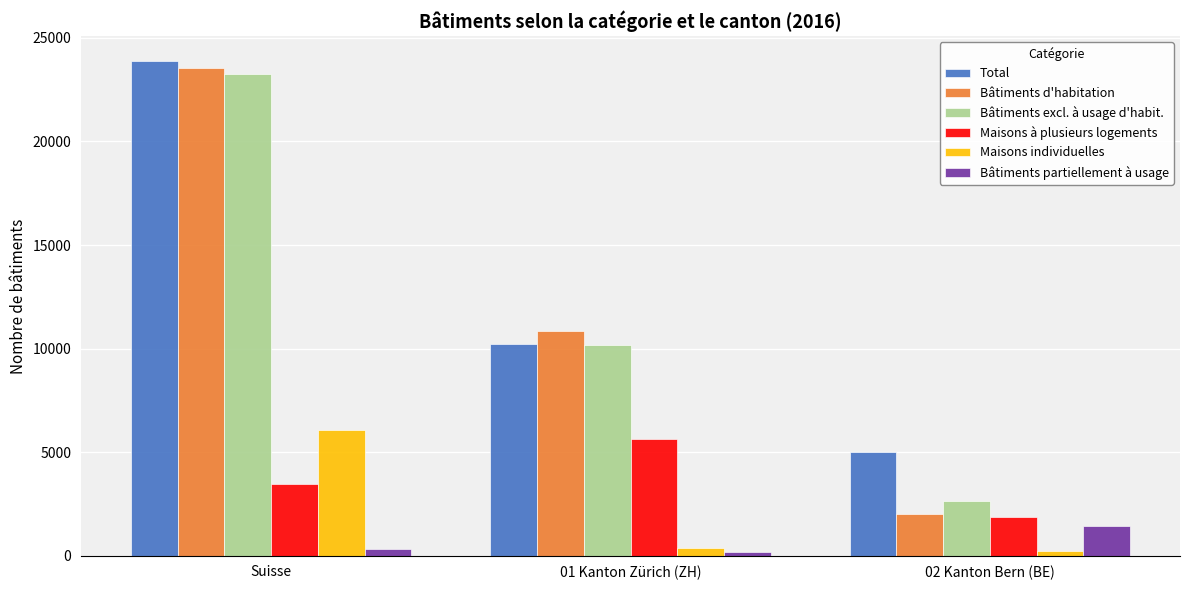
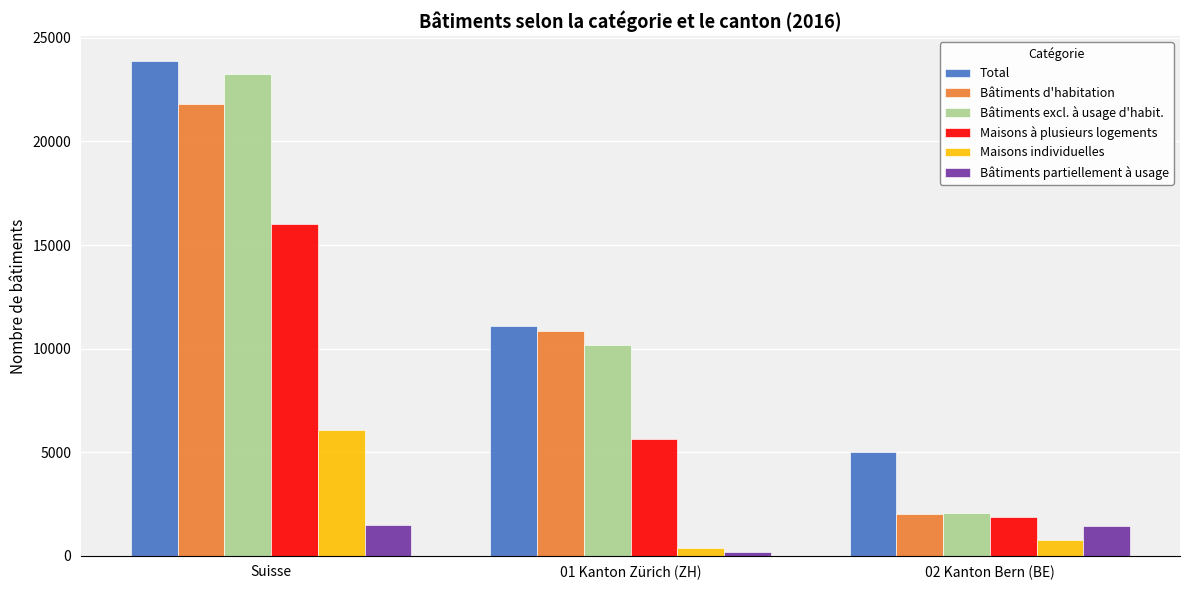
  {
    "Total": {
      "Suisse": 23900,
-     "01 Kanton Zürich (ZH)": 10200,
+     "01 Kanton Zürich (ZH)": 11100,
      "02 Kanton Bern (BE)": 5000
    },
    "Bâtiments d'habitation": {
-     "Suisse": 23600,
+     "Suisse": 21800,
      "01 Kanton Zürich (ZH)": 10900,
      "02 Kanton Bern (BE)": 2000
    },
    "Bâtiments excl. à usage d'habit.": {
      "Suisse": 23300,
      "01 Kanton Zürich (ZH)": 10200,
-     "02 Kanton Bern (BE)": 2600
+     "02 Kanton Bern (BE)": 2000
    },
    "Maisons à plusieurs logements": {
-     "Suisse": 3500,
+     "Suisse": 16000,
      "01 Kanton Zürich (ZH)": 5700,
      "02 Kanton Bern (BE)": 1900
    },
    "Maisons individuelles": {
      "Suisse": 6100,
      "01 Kanton Zürich (ZH)": 400,
-     "02 Kanton Bern (BE)": 200
+     "02 Kanton Bern (BE)": 800
    },
    "Bâtiments partiellement à usage": {
-     "Suisse": 300,
+     "Suisse": 1500,
      "01 Kanton Zürich (ZH)": 200,
      "02 Kanton Bern (BE)": 1400
    }
  }
